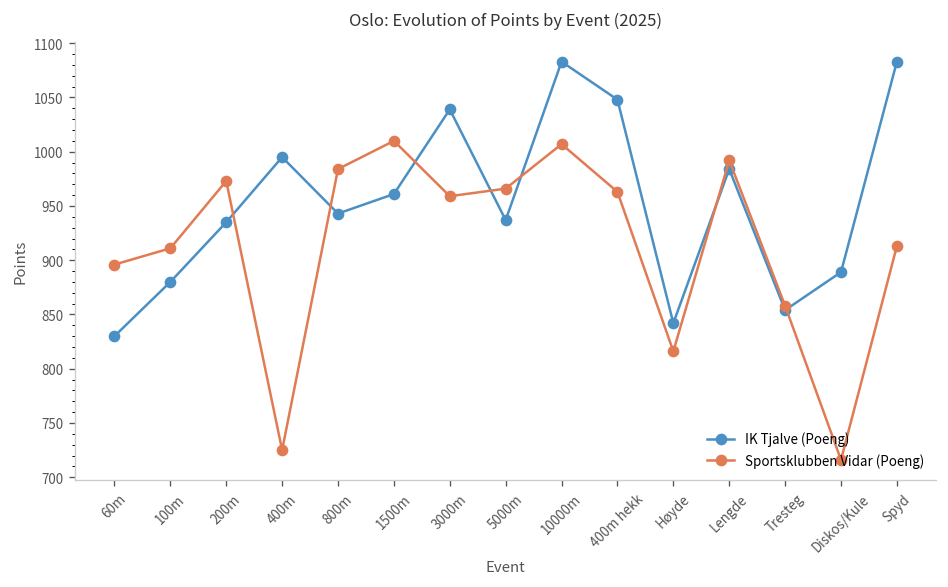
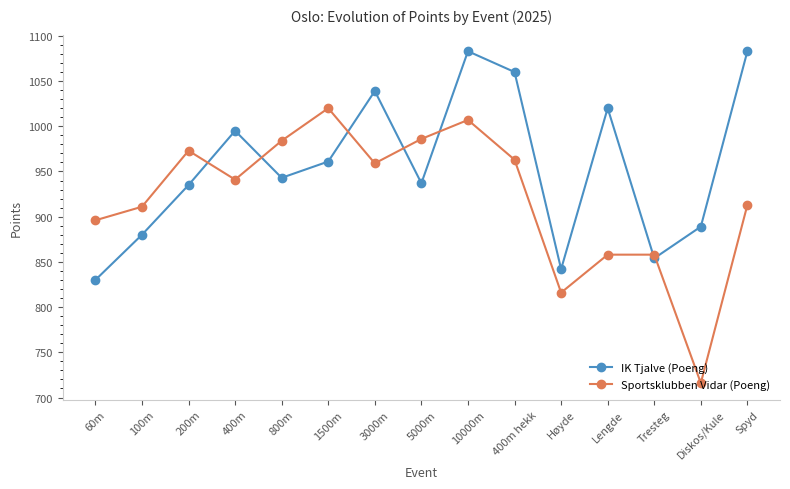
  {
    "IK Tjalve (Poeng)": {
      "60m": 830,
      "100m": 880,
      "200m": 940,
      "400m": 1000,
      "800m": 940,
      "1500m": 960,
      "3000m": 1040,
      "5000m": 940,
      "10000m": 1080,
-     "400m hekk": 1050,
+     "400m hekk": 1060,
      "Høyde": 840,
-     "Lengde": 980,
+     "Lengde": 1020,
      "Tresteg": 850,
      "Diskos/Kule": 890,
      "Spyd": 1080
    },
    "Sportsklubben Vidar (Poeng)": {
      "60m": 900,
      "100m": 910,
      "200m": 970,
-     "400m": 730,
+     "400m": 940,
      "800m": 980,
-     "1500m": 1010,
+     "1500m": 1020,
      "3000m": 960,
-     "5000m": 970,
+     "5000m": 990,
      "10000m": 1010,
      "400m hekk": 960,
      "Høyde": 820,
-     "Lengde": 990,
+     "Lengde": 860,
      "Tresteg": 860,
      "Diskos/Kule": 720,
      "Spyd": 910
    }
  }
